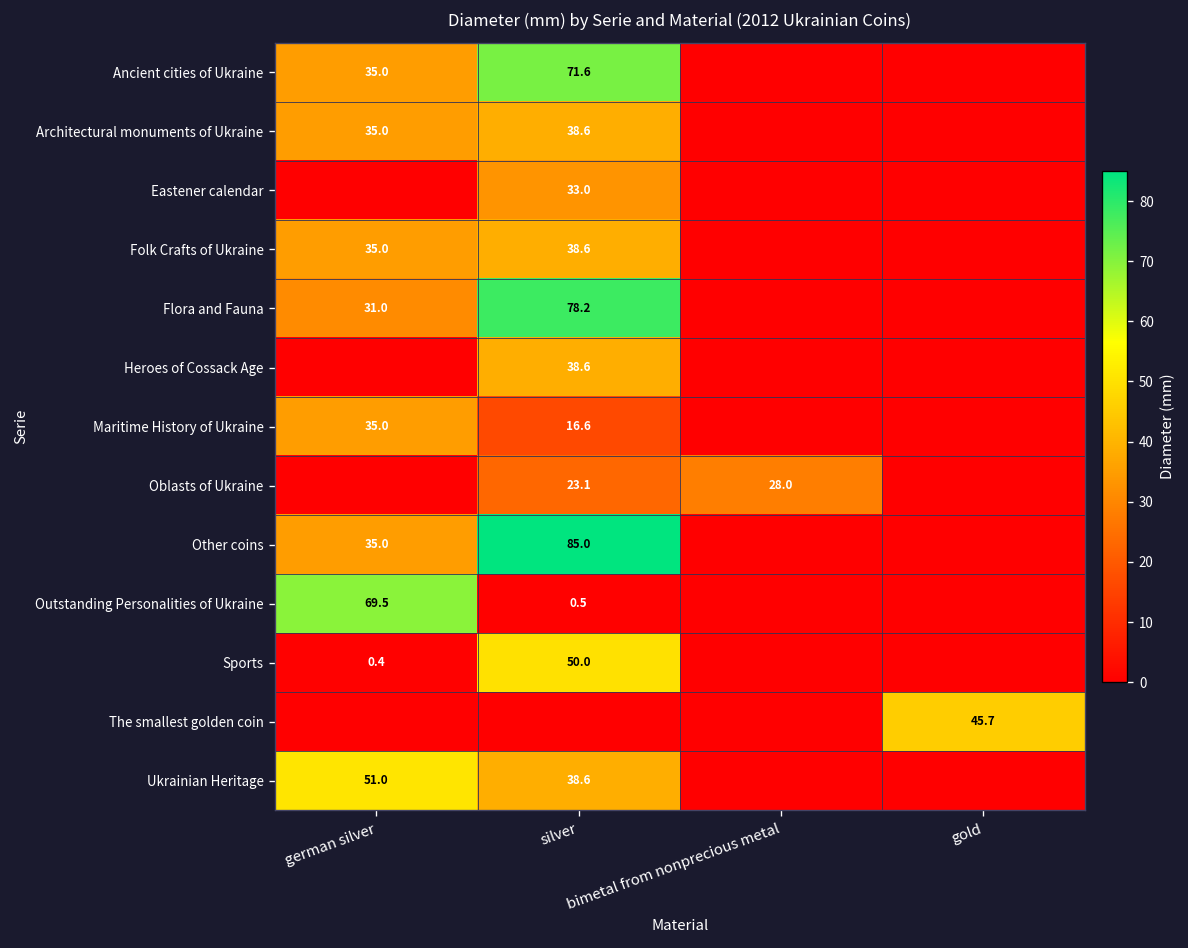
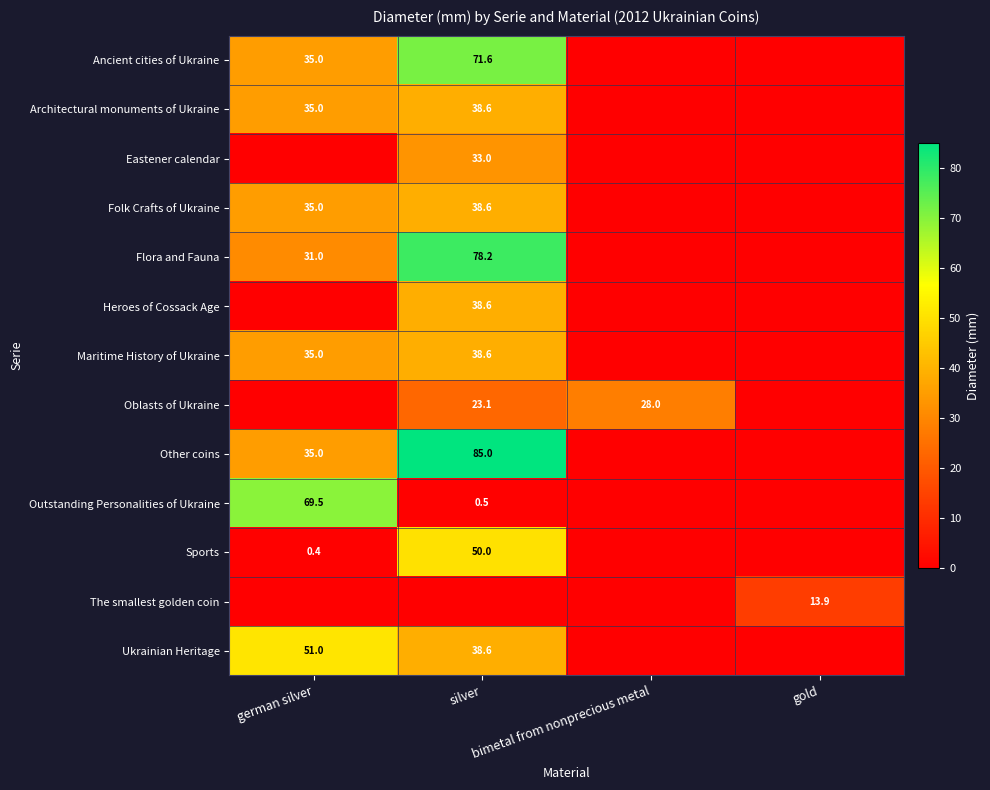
  {
    "Ancient cities of Ukraine": {
      "german silver": 35.0,
      "silver": 71.6
    },
    "Architectural monuments of Ukraine": {
      "german silver": 35.0,
      "silver": 38.6
    },
    "Eastener calendar": {
      "silver": 33.0
    },
    "Folk Crafts of Ukraine": {
      "german silver": 35.0,
      "silver": 38.6
    },
    "Flora and Fauna": {
      "german silver": 31.0,
      "silver": 78.2
    },
    "Heroes of Cossack Age": {
      "silver": 38.6
    },
    "Maritime History of Ukraine": {
      "german silver": 35.0,
-     "silver": 16.6
+     "silver": 38.6
    },
    "Oblasts of Ukraine": {
      "silver": 23.1,
      "bimetal from nonprecious metal": 28.0
    },
    "Other coins": {
      "german silver": 35.0,
      "silver": 85.0
    },
    "Outstanding Personalities of Ukraine": {
      "german silver": 69.5,
      "silver": 0.5
    },
    "Sports": {
      "german silver": 0.4,
      "silver": 50.0
    },
    "The smallest golden coin": {
-     "gold": 45.7
+     "gold": 13.9
    },
    "Ukrainian Heritage": {
      "german silver": 51.0,
      "silver": 38.6
    }
  }
